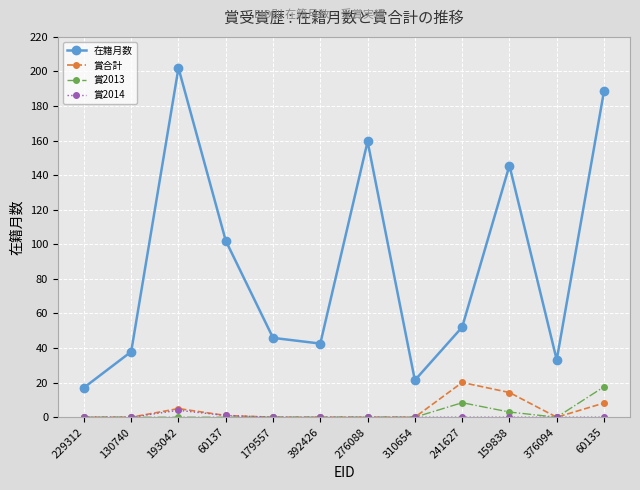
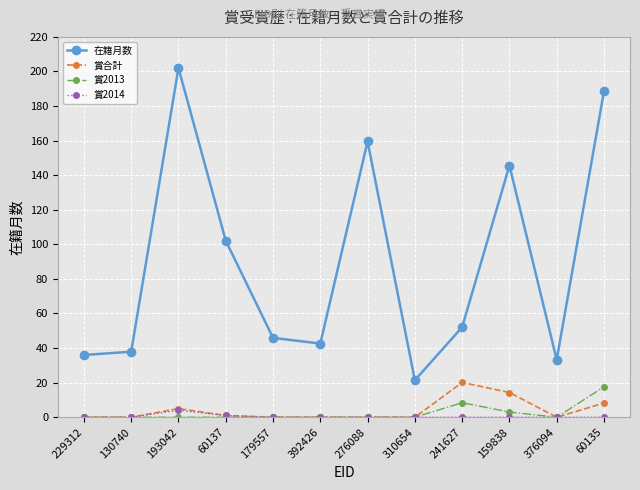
  {
    "在籍月数": {
-     "229312": 17,
+     "229312": 36,
      "130740": 38,
      "193042": 202,
      "60137": 102,
      "179557": 46,
      "392426": 43,
      "276088": 160,
      "310654": 21,
      "241627": 52,
      "159838": 146,
      "376094": 33,
      "60135": 189
    },
    "賞合計": {
      "241627": 20,
      "159838": 14,
      "60135": 8
    },
    "賞2013": {
      "193042": 0,
      "241627": 8,
      "159838": 3,
      "60135": 18
    },
    "賞2014": {
      "241627": 0,
      "159838": 0,
      "60135": 0
    }
  }
